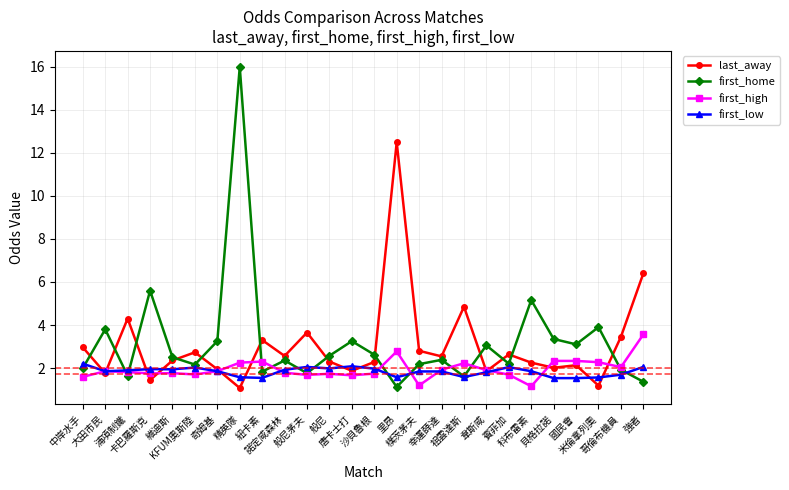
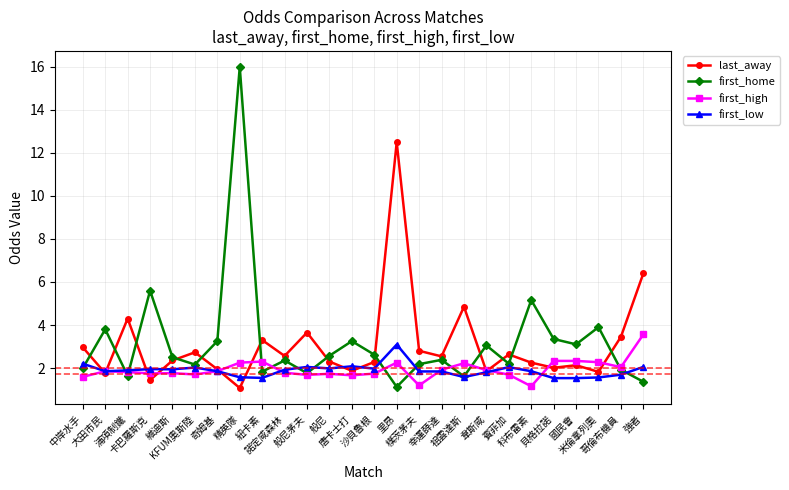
  {
    "last_away": {
      "中岸水手": 3.0,
      "浦項制鐵": 4.3,
      "卡巴羅斯克": 1.4,
      "維迪斯": 2.4,
      "KFUM奧斯陸": 2.7,
      "精英隊": 1.1,
      "紐卡素": 3.3,
      "諾定咸森林": 2.6,
      "般尼茅夫": 3.7,
      "般尼": 2.3,
      "唐卡士打": 1.9,
      "沙貝魯根": 2.3,
      "里昂": 12.5,
      "樸茨茅夫": 2.8,
      "幸運薛達": 2.5,
      "祖雲達斯": 4.9,
      "賓菲加": 2.6,
      "科布雷素": 2.3,
      "貝格拉諾": 2.0,
      "國民會": 2.1,
-     "米倫拿列奧": 1.2,
+     "米倫拿列奧": 1.8,
      "哥倫布機員": 3.5,
      "強者": 6.4
    },
    "first_home": {
      "中岸水手": 2.0,
      "大田市民": 3.8,
      "浦項制鐵": 1.6,
      "卡巴羅斯克": 5.6,
      "維迪斯": 2.5,
      "KFUM奧斯陸": 2.2,
      "奇姆基": 3.3,
      "精英隊": 16.0,
      "紐卡素": 1.8,
      "諾定咸森林": 2.4,
      "般尼": 2.6,
      "唐卡士打": 3.3,
      "沙貝魯根": 2.6,
      "里昂": 1.1,
      "樸茨茅夫": 2.2,
      "幸運薛達": 2.4,
      "韋斯咸": 3.1,
      "賓菲加": 2.2,
      "科布雷素": 5.2,
      "貝格拉諾": 3.4,
      "國民會": 3.1,
      "米倫拿列奧": 3.9,
      "哥倫布機員": 1.9,
      "強者": 1.4
    },
    "first_high": {
      "中岸水手": 1.6,
      "卡巴羅斯克": 1.8,
      "維迪斯": 1.8,
      "KFUM奧斯陸": 1.7,
      "精英隊": 2.3,
      "紐卡素": 2.3,
      "諾定咸森林": 1.8,
      "般尼": 1.7,
      "唐卡士打": 1.7,
      "沙貝魯根": 1.7,
-     "里昂": 2.8,
+     "里昂": 2.3,
      "樸茨茅夫": 1.2,
      "祖雲達斯": 2.2,
      "賓菲加": 1.7,
      "科布雷素": 1.2,
      "貝格拉諾": 2.3,
      "國民會": 2.3,
      "米倫拿列奧": 2.3,
      "哥倫布機員": 2.0,
      "強者": 3.6
    },
    "first_low": {
      "中岸水手": 2.2,
      "卡巴羅斯克": 2.0,
      "維迪斯": 1.9,
      "KFUM奧斯陸": 2.0,
      "精英隊": 1.6,
      "紐卡素": 1.5,
      "諾定咸森林": 1.9,
      "般尼茅夫": 2.1,
      "般尼": 2.0,
      "唐卡士打": 2.1,
      "沙貝魯根": 2.0,
-     "里昂": 1.6,
+     "里昂": 3.1,
      "樸茨茅夫": 1.8,
      "賓菲加": 2.0,
      "科布雷素": 1.9,
      "貝格拉諾": 1.5,
      "國民會": 1.5,
      "米倫拿列奧": 1.6,
      "哥倫布機員": 1.7,
      "強者": 2.1
    }
  }
